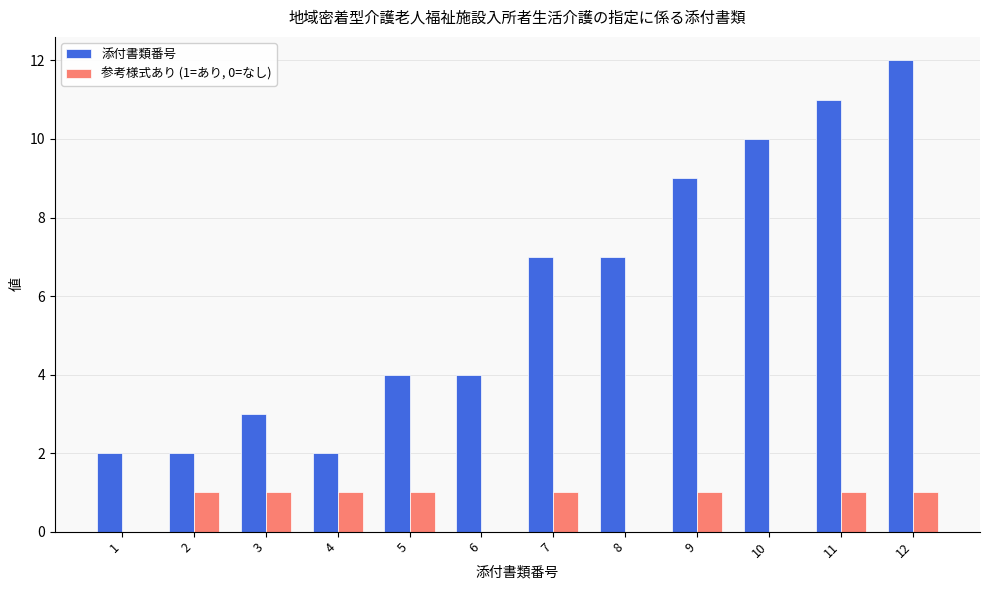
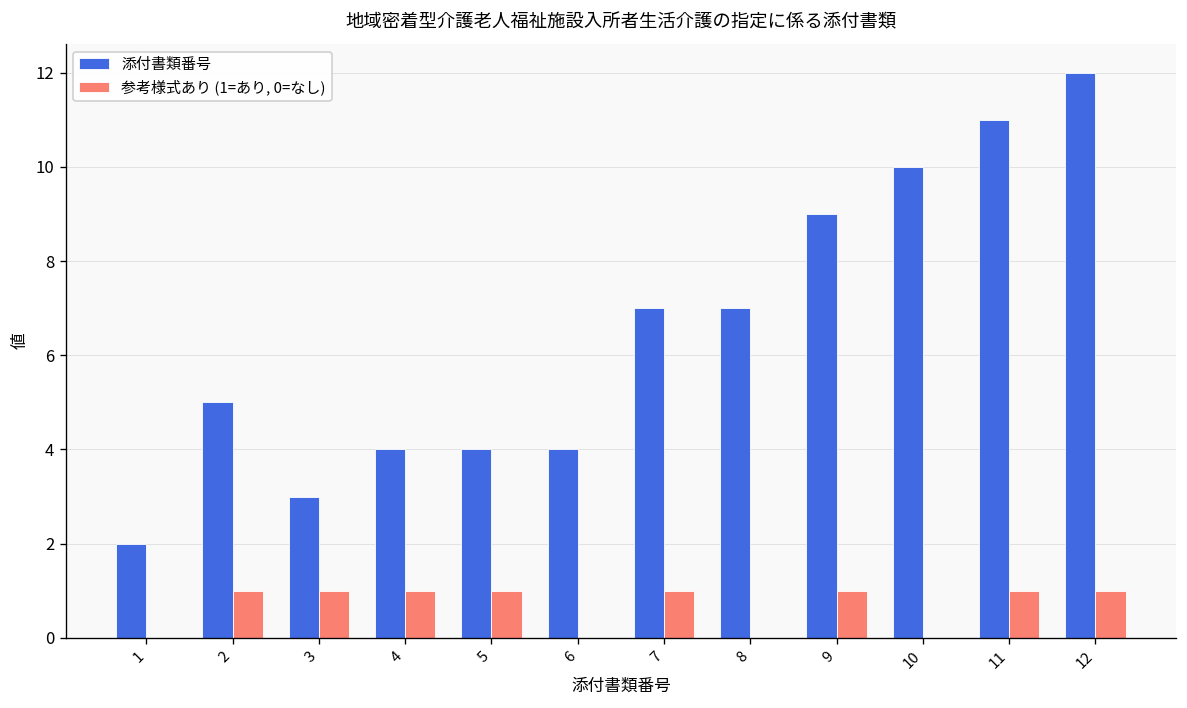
  {
    "添付書類番号": {
      "1": 2,
-     "2": 2,
+     "2": 5,
      "3": 3,
-     "4": 2,
+     "4": 4,
      "5": 4,
      "6": 4,
      "7": 7,
      "8": 7,
      "9": 9,
      "10": 10,
      "11": 11,
      "12": 12
    },
    "参考様式あり (1=あり, 0=なし)": {
      "1": 0,
      "2": 1,
      "3": 1,
      "4": 1,
      "5": 1,
      "6": 0,
      "7": 1,
      "8": 0,
      "9": 1,
      "10": 0,
      "11": 1,
      "12": 1
    }
  }
